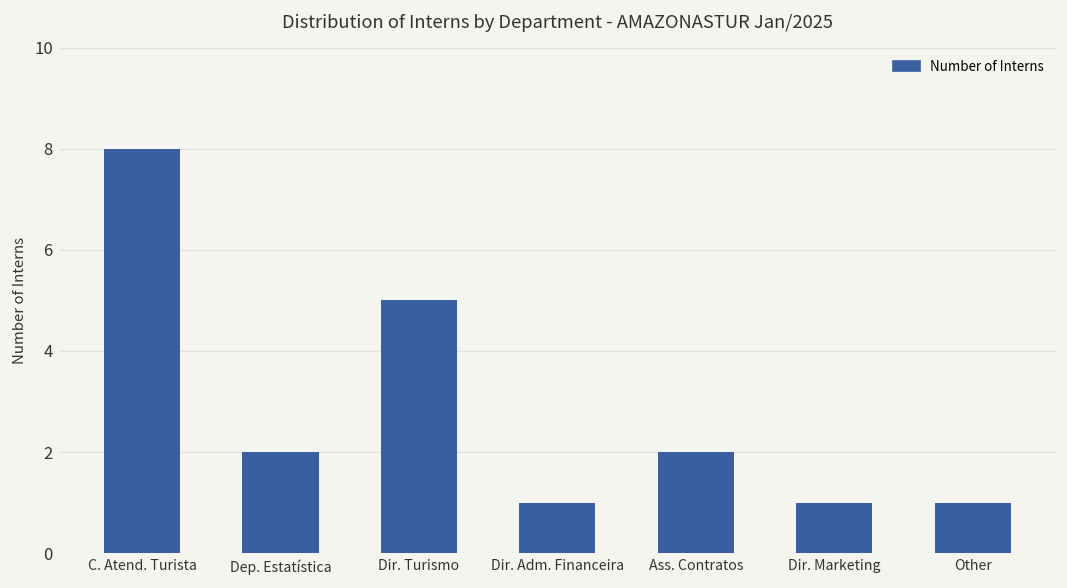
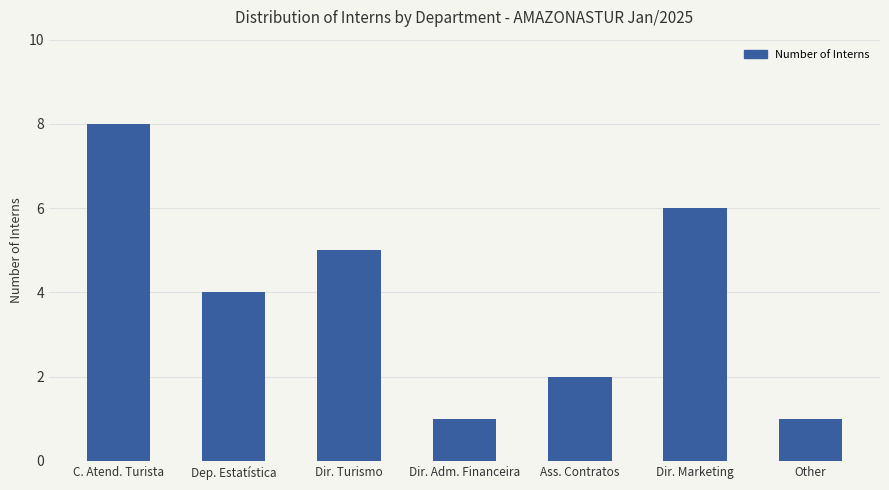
  {
    "C. Atend. Turista": 8,
-   "Dep. Estatística": 2,
+   "Dep. Estatística": 4,
    "Dir. Turismo": 5,
    "Dir. Adm. Financeira": 1,
    "Ass. Contratos": 2,
-   "Dir. Marketing": 1,
+   "Dir. Marketing": 6,
    "Other": 1
  }
